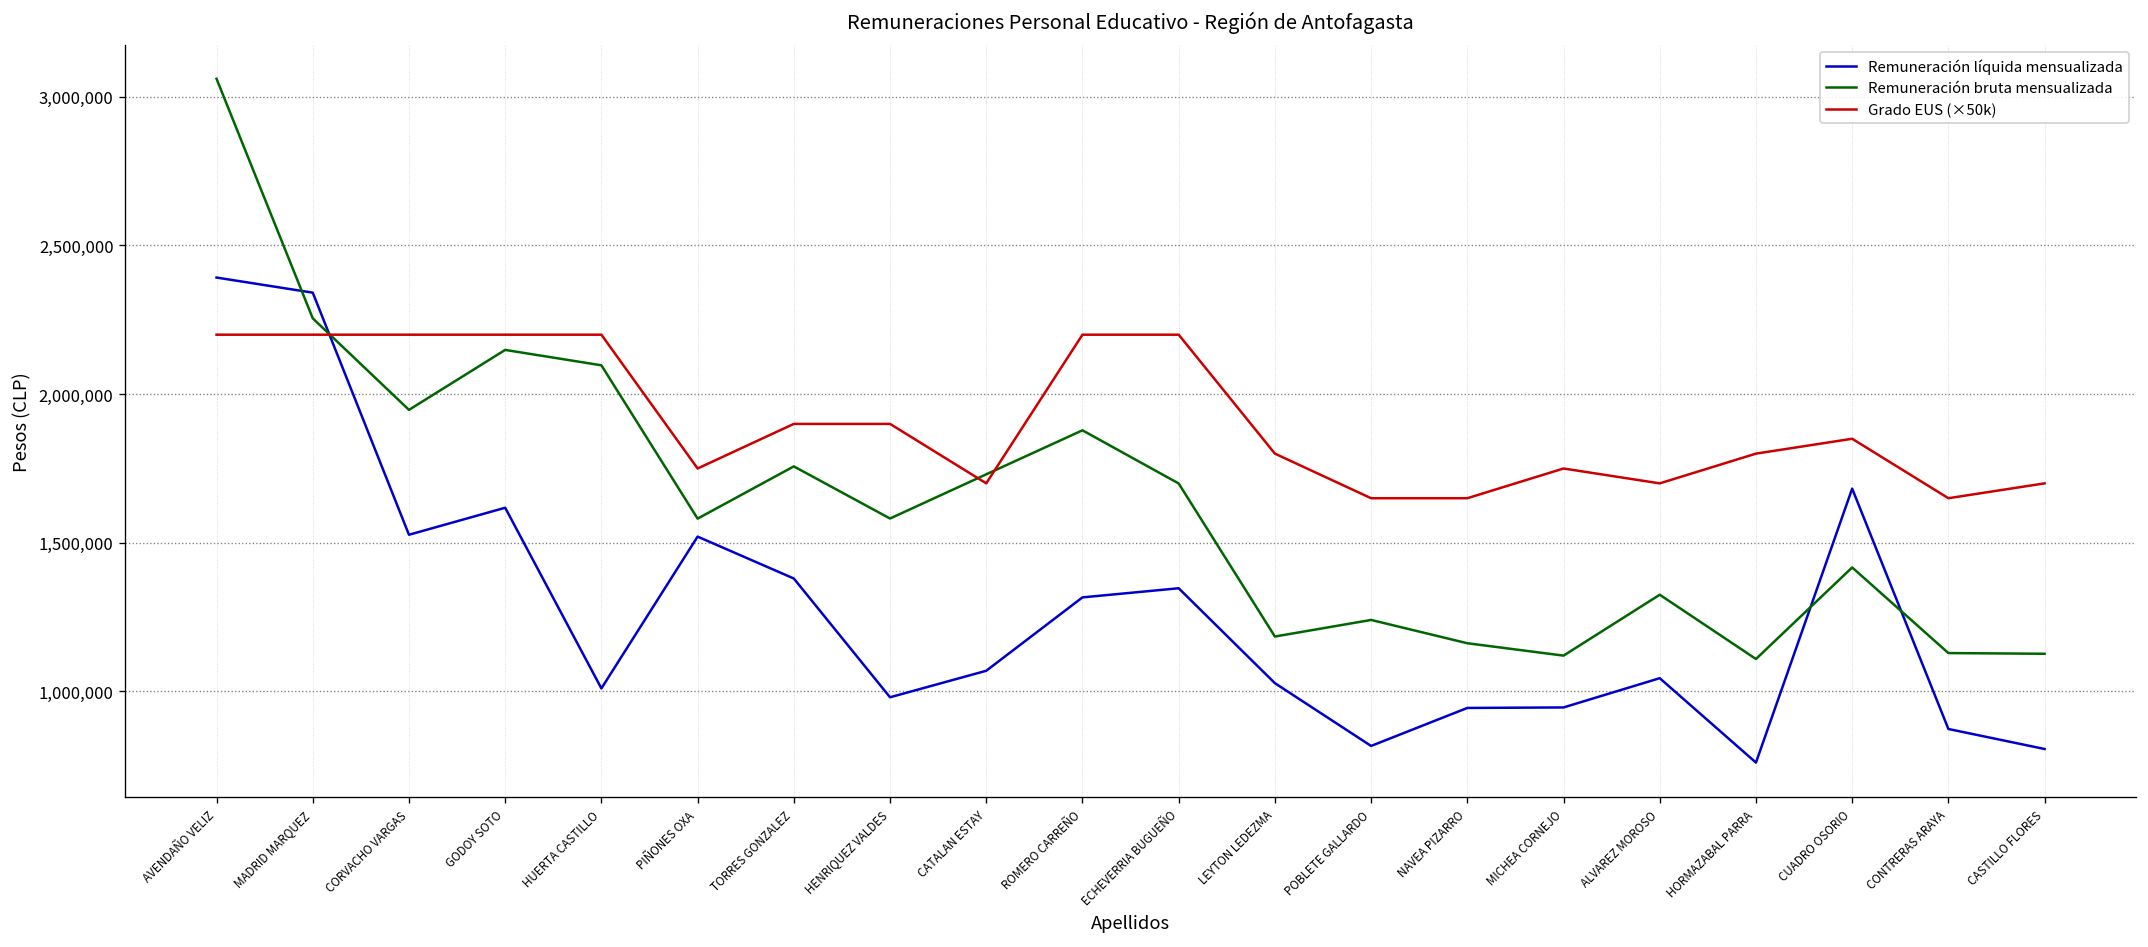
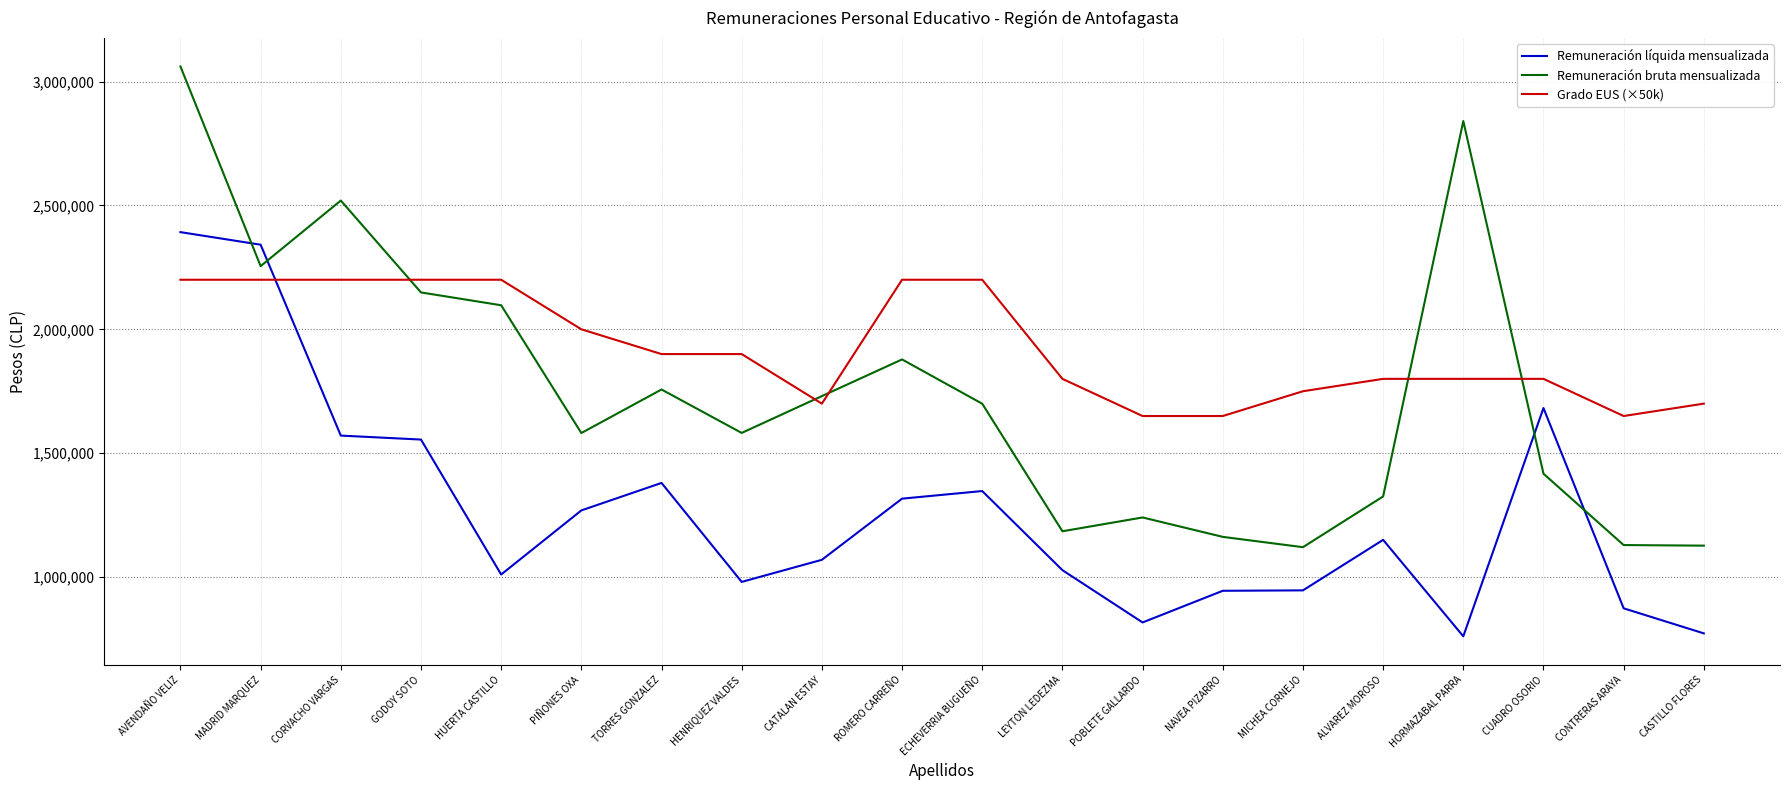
  {
    "Remuneración líquida mensualizada": {
      "AVENDAÑO VELIZ": "2,390,000",
      "MADRID MARQUEZ": "2,340,000",
-     "CORVACHO VARGAS": "1,530,000",
-     "GODOY SOTO": "1,620,000",
+     "CORVACHO VARGAS": "1,570,000",
+     "GODOY SOTO": "1,560,000",
      "HUERTA CASTILLO": "1,010,000",
-     "PIÑONES OXA": "1,520,000",
+     "PIÑONES OXA": "1,270,000",
      "TORRES GONZALEZ": "1,380,000",
      "HENRIQUEZ VALDES": "980,000",
      "CATALAN ESTAY": "1,070,000",
      "ROMERO CARREÑO": "1,320,000",
      "ECHEVERRIA BUGUEÑO": "1,350,000",
      "LEYTON LEDEZMA": "1,030,000",
      "POBLETE GALLARDO": "820,000",
      "NAVEA PIZARRO": "940,000",
      "MICHEA CORNEJO": "950,000",
-     "ALVAREZ MOROSO": "1,040,000",
+     "ALVAREZ MOROSO": "1,150,000",
      "HORMAZABAL PARRA": "760,000",
      "CUADRO OSORIO": "1,680,000",
      "CONTRERAS ARAYA": "870,000",
-     "CASTILLO FLORES": "810,000"
+     "CASTILLO FLORES": "770,000"
    },
    "Remuneración bruta mensualizada": {
      "AVENDAÑO VELIZ": "3,060,000",
      "MADRID MARQUEZ": "2,260,000",
-     "CORVACHO VARGAS": "1,950,000",
+     "CORVACHO VARGAS": "2,520,000",
      "GODOY SOTO": "2,150,000",
      "HUERTA CASTILLO": "2,100,000",
      "PIÑONES OXA": "1,580,000",
      "TORRES GONZALEZ": "1,760,000",
      "HENRIQUEZ VALDES": "1,580,000",
      "CATALAN ESTAY": "1,730,000",
      "ROMERO CARREÑO": "1,880,000",
      "ECHEVERRIA BUGUEÑO": "1,700,000",
      "LEYTON LEDEZMA": "1,180,000",
      "POBLETE GALLARDO": "1,240,000",
      "NAVEA PIZARRO": "1,160,000",
      "MICHEA CORNEJO": "1,120,000",
      "ALVAREZ MOROSO": "1,330,000",
-     "HORMAZABAL PARRA": "1,110,000",
+     "HORMAZABAL PARRA": "2,840,000",
      "CUADRO OSORIO": "1,420,000",
      "CONTRERAS ARAYA": "1,130,000",
      "CASTILLO FLORES": "1,130,000"
    },
    "Grado EUS (×50k)": {
      "AVENDAÑO VELIZ": "2,200,000",
      "MADRID MARQUEZ": "2,200,000",
      "CORVACHO VARGAS": "2,200,000",
      "GODOY SOTO": "2,200,000",
      "HUERTA CASTILLO": "2,200,000",
-     "PIÑONES OXA": "1,750,000",
+     "PIÑONES OXA": "2,000,000",
      "TORRES GONZALEZ": "1,900,000",
      "HENRIQUEZ VALDES": "1,900,000",
      "CATALAN ESTAY": "1,700,000",
      "ROMERO CARREÑO": "2,200,000",
      "ECHEVERRIA BUGUEÑO": "2,200,000",
      "LEYTON LEDEZMA": "1,800,000",
      "POBLETE GALLARDO": "1,650,000",
      "NAVEA PIZARRO": "1,650,000",
      "MICHEA CORNEJO": "1,750,000",
-     "ALVAREZ MOROSO": "1,700,000",
+     "ALVAREZ MOROSO": "1,800,000",
      "HORMAZABAL PARRA": "1,800,000",
-     "CUADRO OSORIO": "1,850,000",
+     "CUADRO OSORIO": "1,800,000",
      "CONTRERAS ARAYA": "1,650,000",
      "CASTILLO FLORES": "1,700,000"
    }
  }
